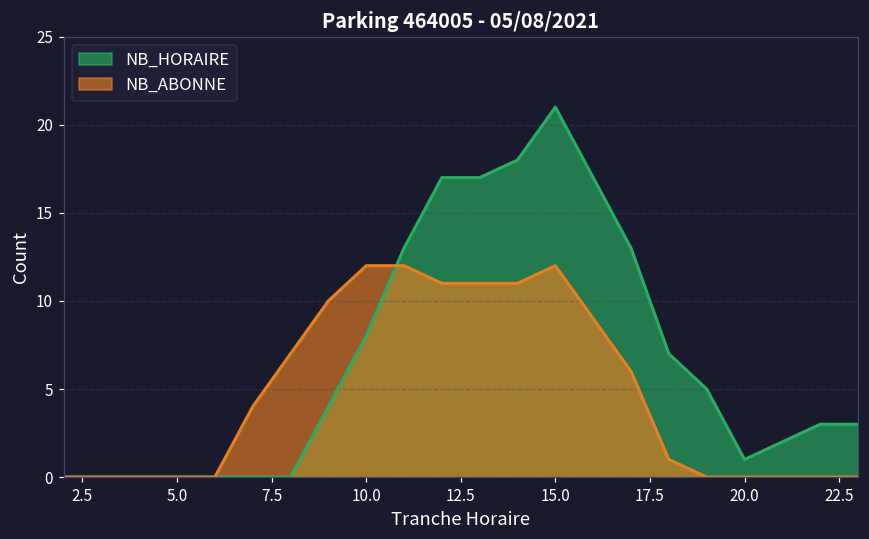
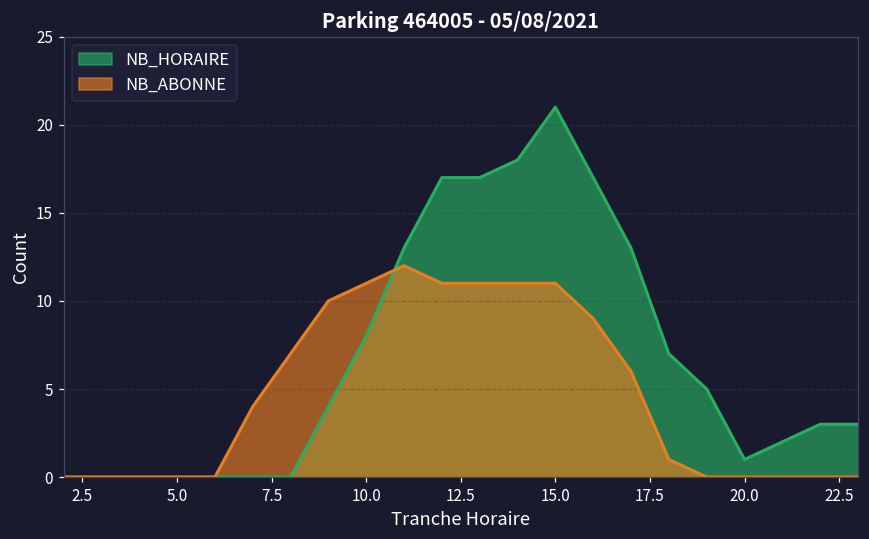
  {
    "NB_HORAIRE": {
      "10.0": 8,
      "15.0": 21,
      "20.0": 1
    },
    "NB_ABONNE": {
-     "10.0": 12,
-     "15.0": 12,
+     "10.0": 11,
+     "15.0": 11,
      "20.0": 0
    }
  }
